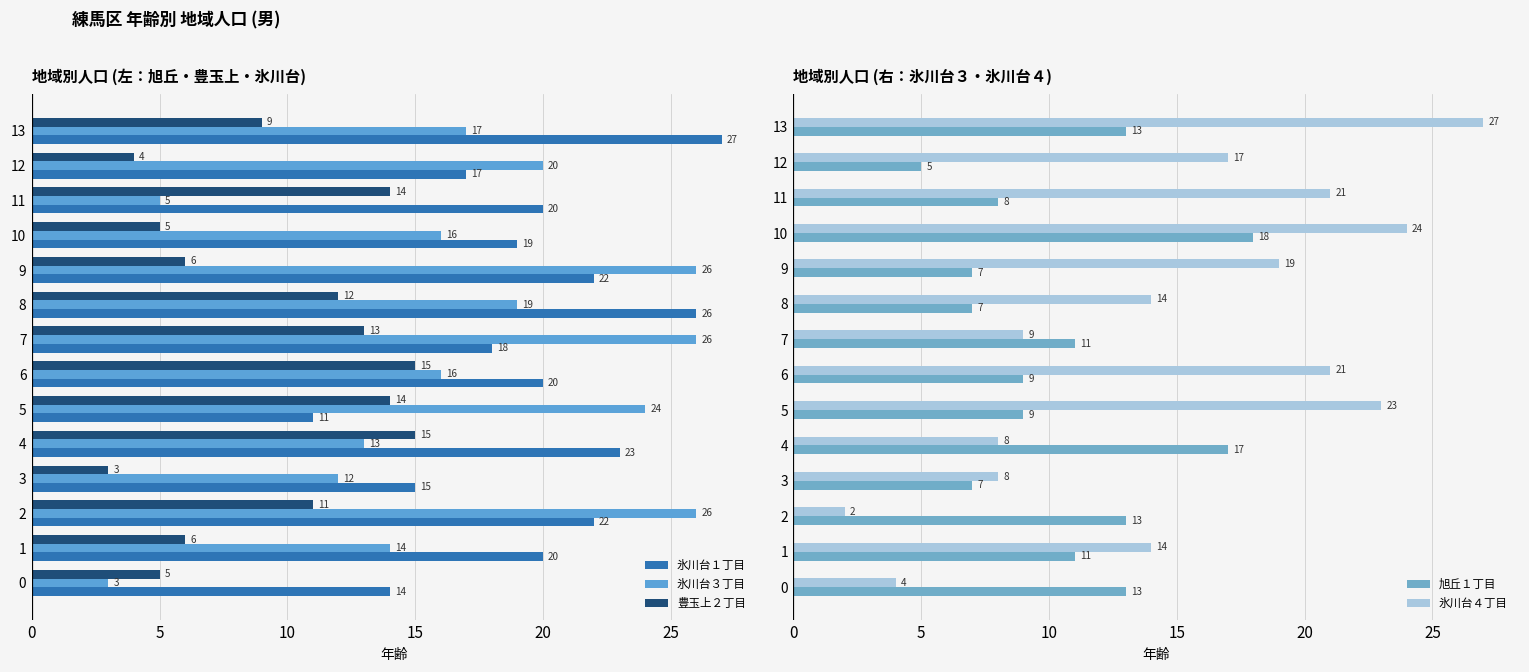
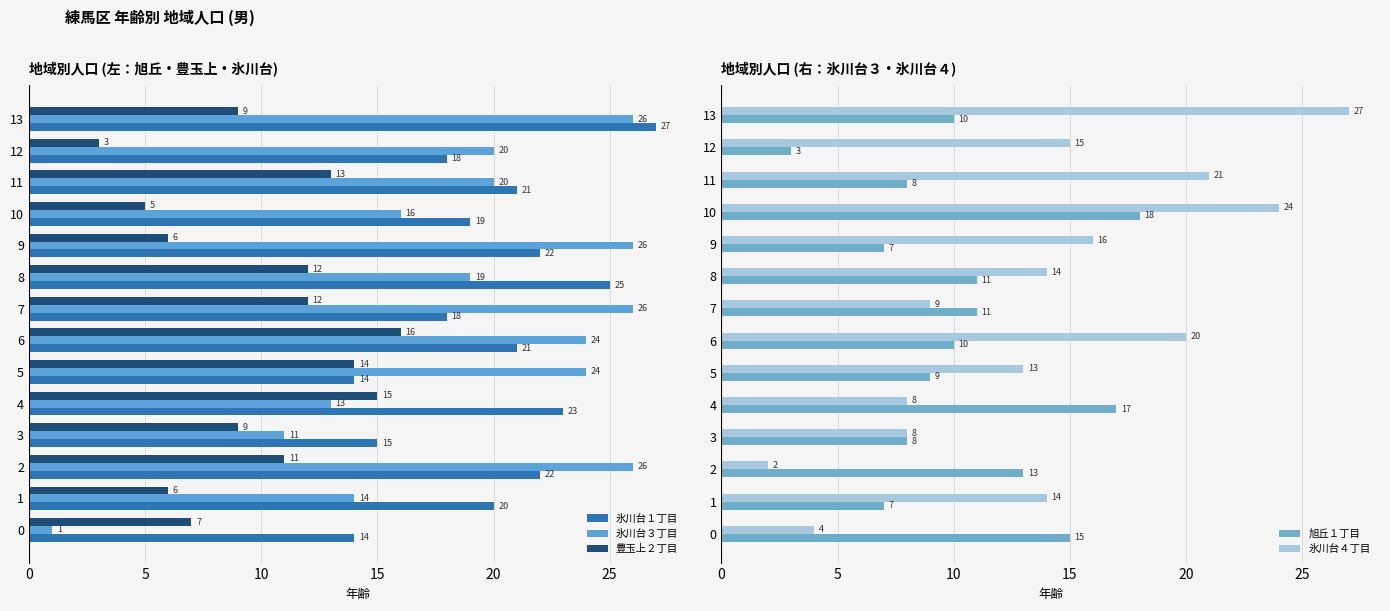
  {
    "地域別人口 (左：旭丘・豊玉上・氷川台)": {
      "氷川台１丁目": {
        "13": 27,
-       "12": 17,
-       "11": 20,
+       "12": 18,
+       "11": 21,
        "10": 19,
        "9": 22,
-       "8": 26,
+       "8": 25,
        "7": 18,
-       "6": 20,
-       "5": 11,
+       "6": 21,
+       "5": 14,
        "4": 23,
        "3": 15,
        "2": 22,
        "1": 20,
        "0": 14
      },
      "氷川台３丁目": {
-       "13": 17,
+       "13": 26,
        "12": 20,
-       "11": 5,
+       "11": 20,
        "10": 16,
        "9": 26,
        "8": 19,
        "7": 26,
-       "6": 16,
+       "6": 24,
        "5": 24,
        "4": 13,
-       "3": 12,
+       "3": 11,
        "2": 26,
        "1": 14,
-       "0": 3
+       "0": 1
      },
      "豊玉上２丁目": {
        "13": 9,
-       "12": 4,
-       "11": 14,
+       "12": 3,
+       "11": 13,
        "10": 5,
        "9": 6,
        "8": 12,
-       "7": 13,
-       "6": 15,
+       "7": 12,
+       "6": 16,
        "5": 14,
        "4": 15,
-       "3": 3,
+       "3": 9,
        "2": 11,
        "1": 6,
-       "0": 5
+       "0": 7
      }
    },
    "地域別人口 (右：氷川台３・氷川台４)": {
      "旭丘１丁目": {
-       "13": 13,
-       "12": 5,
+       "13": 10,
+       "12": 3,
        "11": 8,
        "10": 18,
        "9": 7,
-       "8": 7,
+       "8": 11,
        "7": 11,
-       "6": 9,
+       "6": 10,
        "5": 9,
        "4": 17,
-       "3": 7,
+       "3": 8,
        "2": 13,
-       "1": 11,
-       "0": 13
+       "1": 7,
+       "0": 15
      },
      "氷川台４丁目": {
        "13": 27,
-       "12": 17,
+       "12": 15,
        "11": 21,
        "10": 24,
-       "9": 19,
+       "9": 16,
        "8": 14,
        "7": 9,
-       "6": 21,
-       "5": 23,
+       "6": 20,
+       "5": 13,
        "4": 8,
        "3": 8,
        "2": 2,
        "1": 14,
        "0": 4
      }
    }
  }
